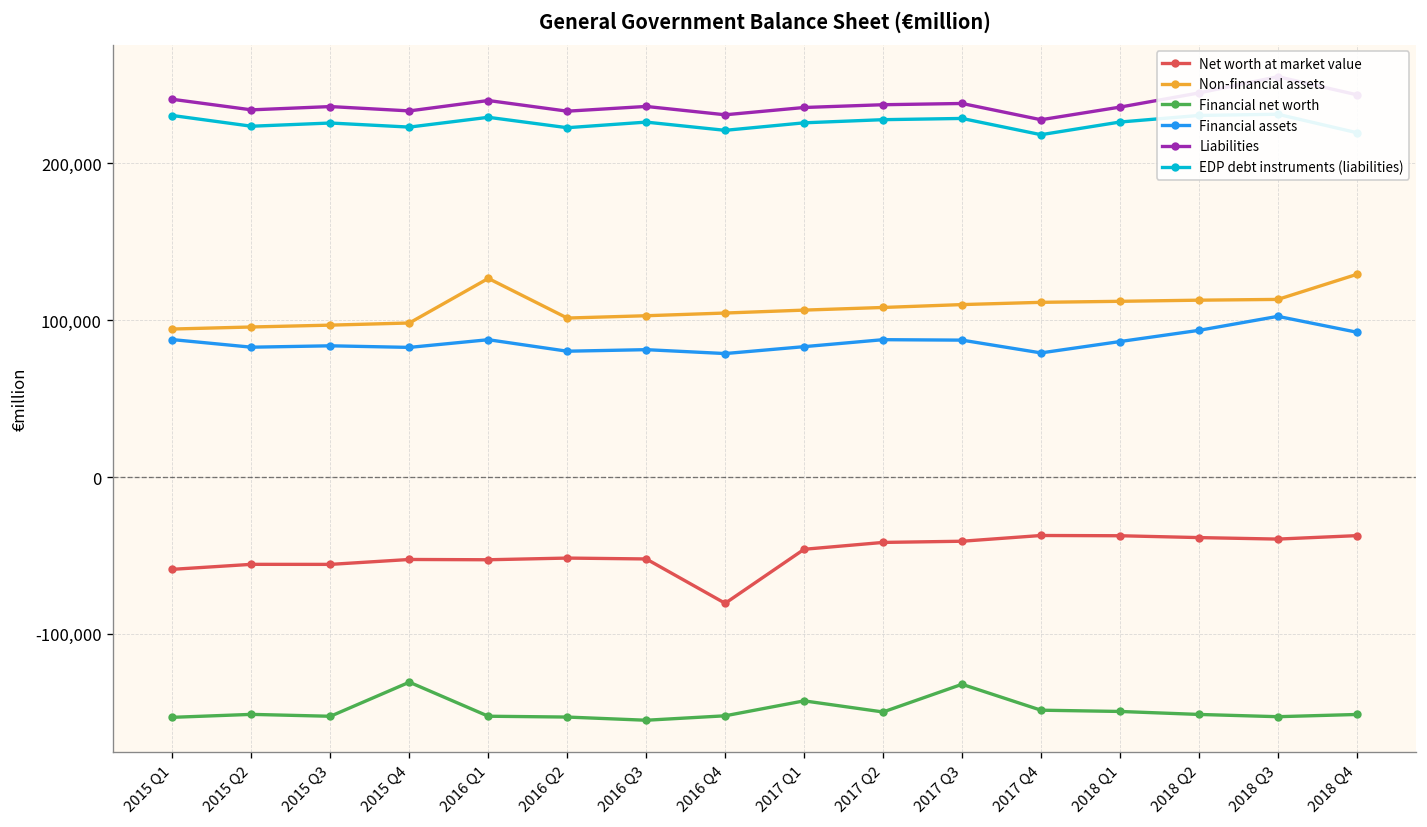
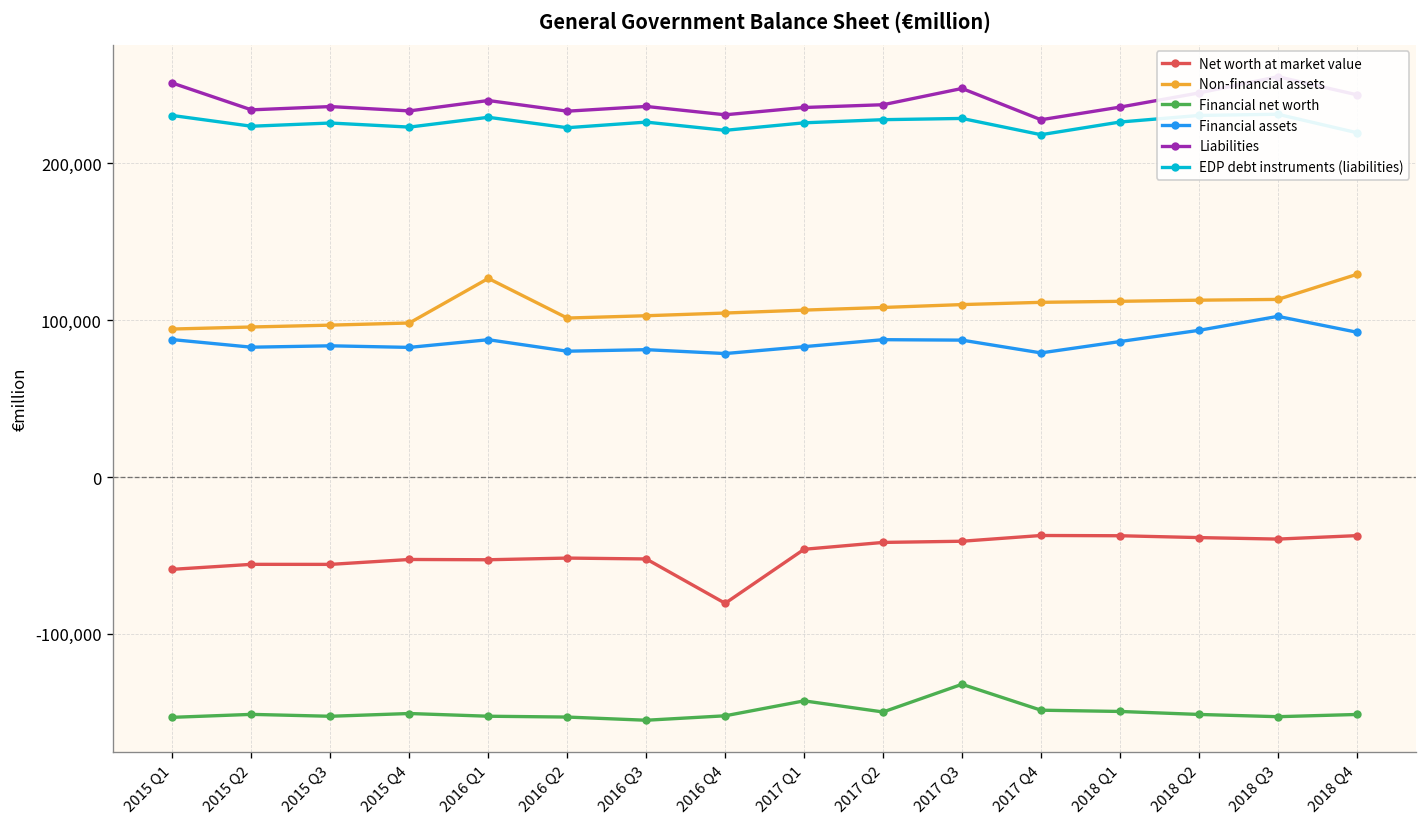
  {
    "Net worth at market value": {
      "2015 Q1": "-59,000",
      "2015 Q2": "-56,000",
      "2015 Q3": "-56,000",
      "2015 Q4": "-53,000",
      "2016 Q1": "-53,000",
      "2016 Q2": "-52,000",
      "2016 Q3": "-52,000",
      "2016 Q4": "-81,000",
      "2017 Q1": "-46,000",
      "2017 Q2": "-42,000",
      "2017 Q3": "-41,000",
      "2017 Q4": "-37,000",
      "2018 Q1": "-37,000",
      "2018 Q2": "-39,000",
      "2018 Q3": "-40,000",
      "2018 Q4": "-37,000"
    },
    "Non-financial assets": {
      "2015 Q1": "94,000",
      "2015 Q2": "96,000",
      "2015 Q3": "97,000",
      "2015 Q4": "98,000",
      "2016 Q1": "127,000",
      "2016 Q2": "101,000",
      "2016 Q3": "103,000",
      "2016 Q4": "105,000",
      "2017 Q1": "106,000",
      "2017 Q2": "108,000",
      "2017 Q3": "110,000",
      "2017 Q4": "111,000",
      "2018 Q1": "112,000",
      "2018 Q2": "113,000",
      "2018 Q3": "113,000",
      "2018 Q4": "129,000"
    },
    "Financial net worth": {
      "2015 Q1": "-153,000",
      "2015 Q2": "-151,000",
      "2015 Q3": "-153,000",
-     "2015 Q4": "-131,000",
+     "2015 Q4": "-151,000",
      "2016 Q1": "-153,000",
      "2016 Q2": "-153,000",
      "2016 Q3": "-155,000",
      "2016 Q4": "-152,000",
      "2017 Q1": "-143,000",
      "2017 Q2": "-150,000",
      "2017 Q3": "-132,000",
      "2017 Q4": "-149,000",
      "2018 Q1": "-150,000",
      "2018 Q2": "-151,000",
      "2018 Q3": "-153,000",
      "2018 Q4": "-151,000"
    },
    "Liabilities": {
-     "2015 Q1": "241,000",
+     "2015 Q1": "251,000",
      "2015 Q2": "234,000",
      "2015 Q3": "236,000",
      "2015 Q4": "234,000",
      "2016 Q1": "240,000",
      "2016 Q2": "233,000",
      "2016 Q3": "236,000",
      "2016 Q4": "231,000",
      "2017 Q1": "236,000",
      "2017 Q2": "237,000",
-     "2017 Q3": "238,000",
+     "2017 Q3": "248,000",
      "2017 Q4": "228,000",
      "2018 Q1": "236,000"
    }
  }
